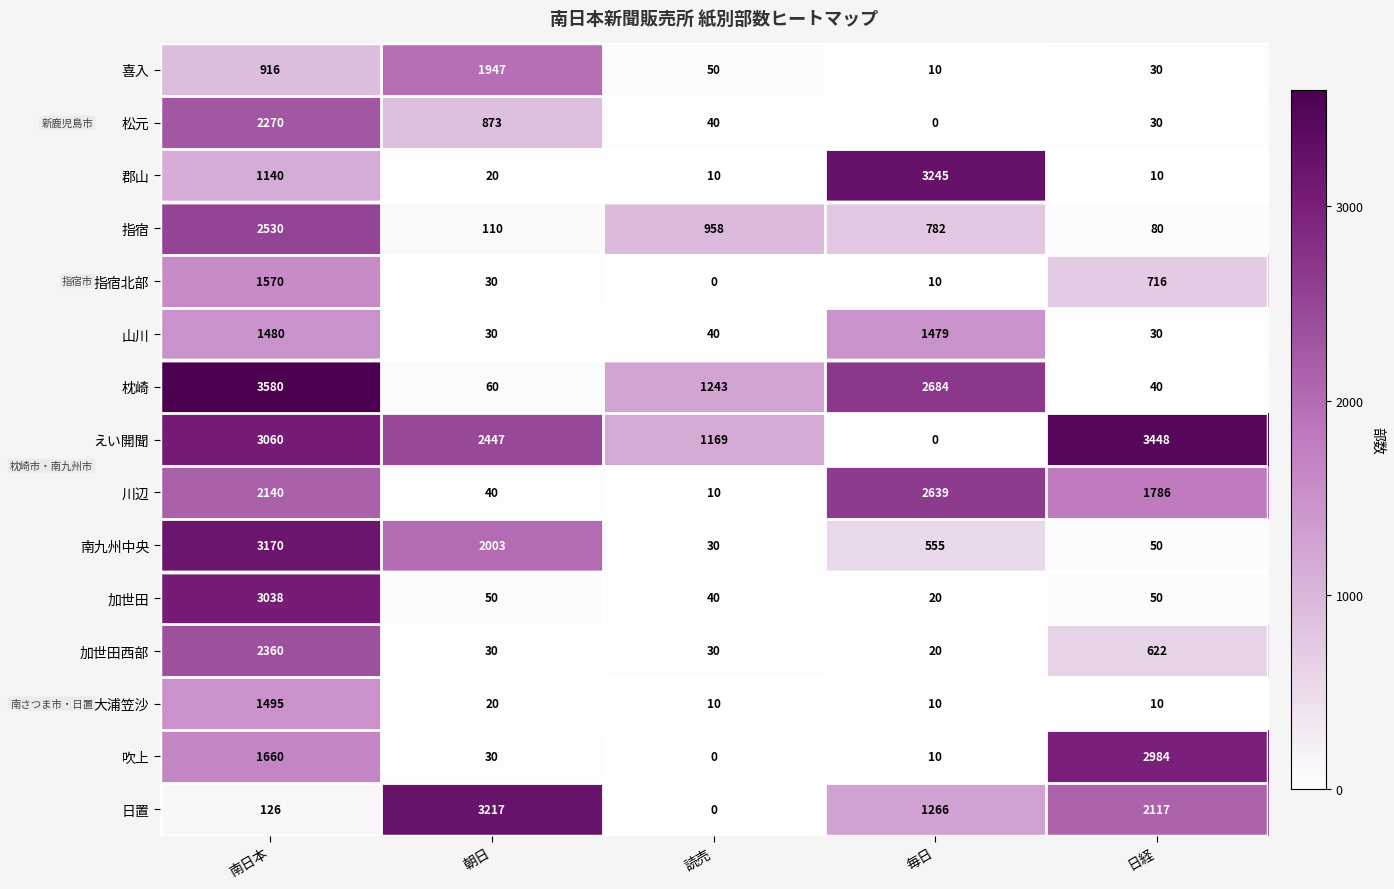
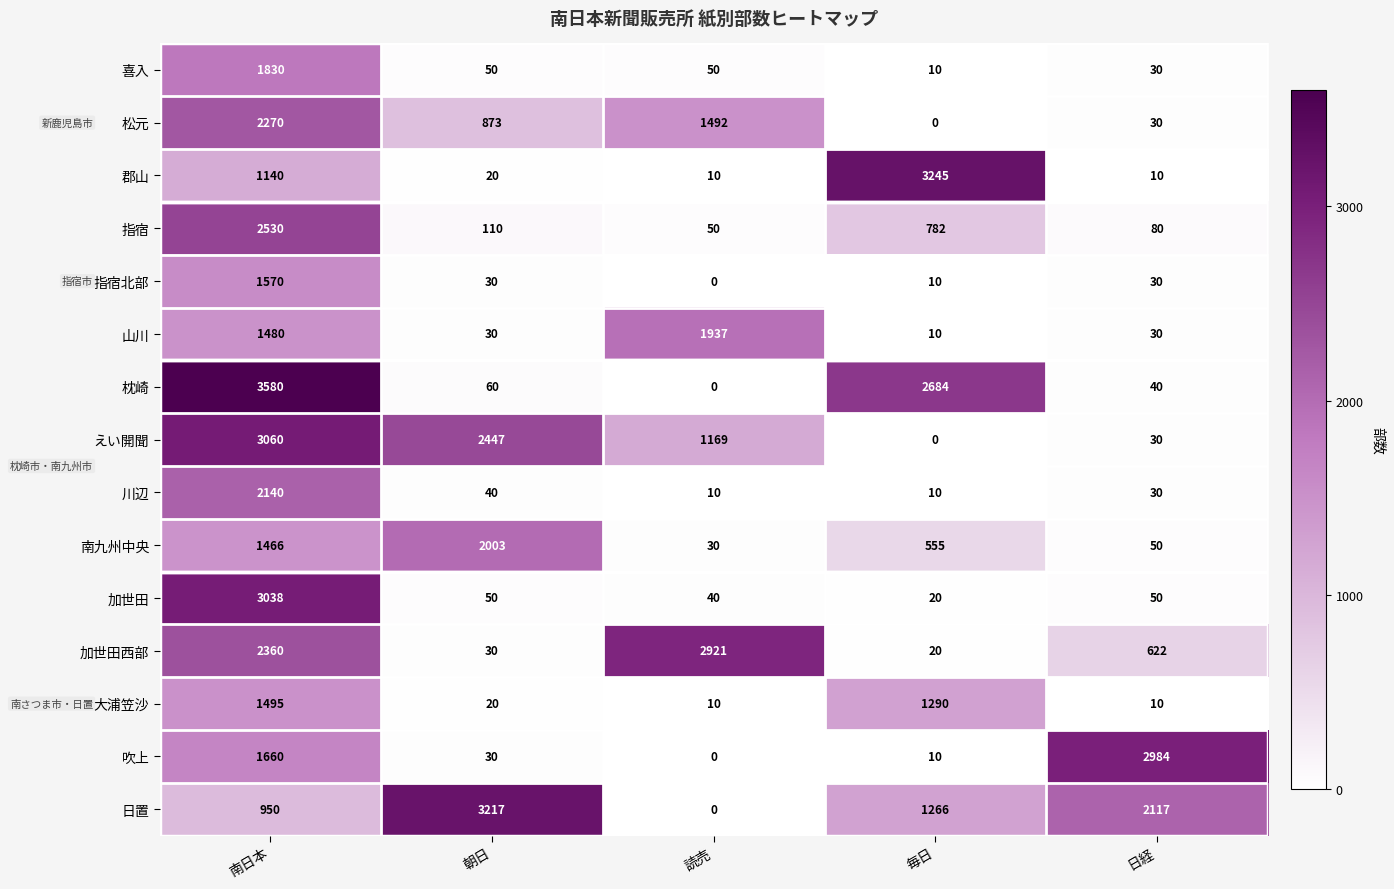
  {
    "喜入": {
-     "南日本": 916,
-     "朝日": 1947,
+     "南日本": 1830,
+     "朝日": 50,
      "読売": 50,
      "毎日": 10,
      "日経": 30
    },
    "松元": {
      "南日本": 2270,
      "朝日": 873,
-     "読売": 40,
+     "読売": 1492,
      "毎日": 0,
      "日経": 30
    },
    "郡山": {
      "南日本": 1140,
      "朝日": 20,
      "読売": 10,
      "毎日": 3245,
      "日経": 10
    },
    "指宿": {
      "南日本": 2530,
      "朝日": 110,
-     "読売": 958,
+     "読売": 50,
      "毎日": 782,
      "日経": 80
    },
    "指宿北部": {
      "南日本": 1570,
      "朝日": 30,
      "読売": 0,
      "毎日": 10,
-     "日経": 716
+     "日経": 30
    },
    "山川": {
      "南日本": 1480,
      "朝日": 30,
-     "読売": 40,
-     "毎日": 1479,
+     "読売": 1937,
+     "毎日": 10,
      "日経": 30
    },
    "枕崎": {
      "南日本": 3580,
      "朝日": 60,
-     "読売": 1243,
+     "読売": 0,
      "毎日": 2684,
      "日経": 40
    },
    "えい開聞": {
      "南日本": 3060,
      "朝日": 2447,
      "読売": 1169,
      "毎日": 0,
-     "日経": 3448
+     "日経": 30
    },
    "川辺": {
      "南日本": 2140,
      "朝日": 40,
      "読売": 10,
-     "毎日": 2639,
-     "日経": 1786
+     "毎日": 10,
+     "日経": 30
    },
    "南九州中央": {
-     "南日本": 3170,
+     "南日本": 1466,
      "朝日": 2003,
      "読売": 30,
      "毎日": 555,
      "日経": 50
    },
    "加世田": {
      "南日本": 3038,
      "朝日": 50,
      "読売": 40,
      "毎日": 20,
      "日経": 50
    },
    "加世田西部": {
      "南日本": 2360,
      "朝日": 30,
-     "読売": 30,
+     "読売": 2921,
      "毎日": 20,
      "日経": 622
    },
    "大浦笠沙": {
      "南日本": 1495,
      "朝日": 20,
      "読売": 10,
-     "毎日": 10,
+     "毎日": 1290,
      "日経": 10
    },
    "吹上": {
      "南日本": 1660,
      "朝日": 30,
      "読売": 0,
      "毎日": 10,
      "日経": 2984
    },
    "日置": {
-     "南日本": 126,
+     "南日本": 950,
      "朝日": 3217,
      "読売": 0,
      "毎日": 1266,
      "日経": 2117
    }
  }
